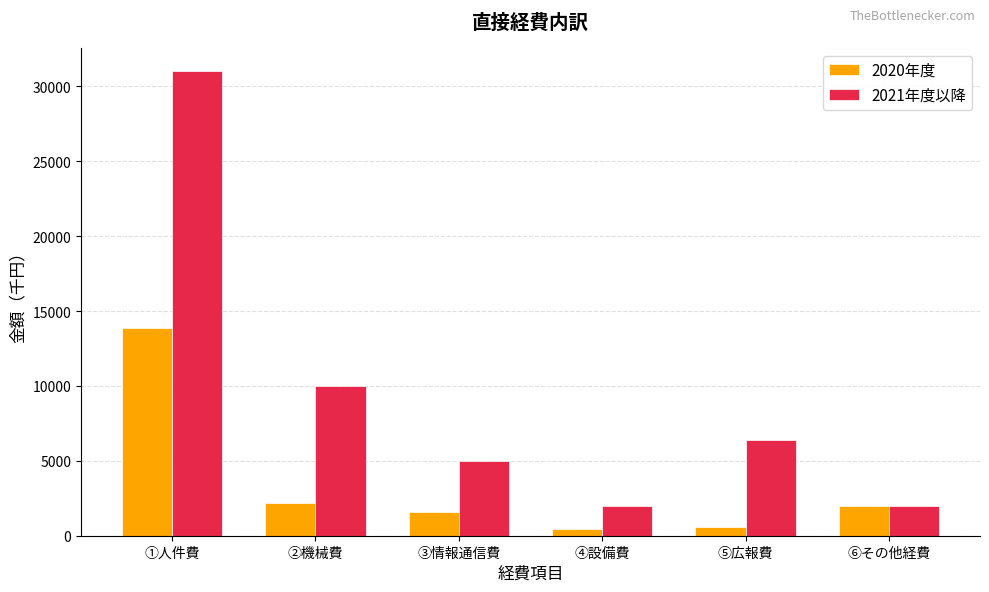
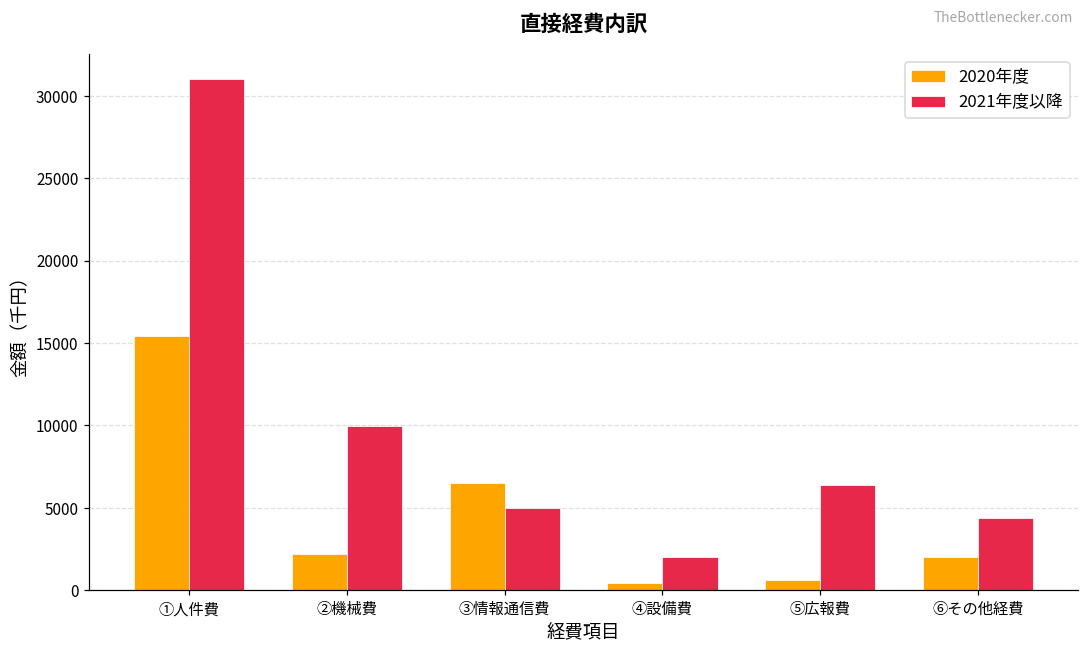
  {
    "2020年度": {
-     "①人件費": 13800,
+     "①人件費": 15400,
      "②機械費": 2200,
-     "③情報通信費": 1600,
+     "③情報通信費": 6500,
      "④設備費": 400,
      "⑤広報費": 600,
      "⑥その他経費": 2000
    },
    "2021年度以降": {
      "①人件費": 31000,
      "②機械費": 10000,
      "③情報通信費": 5000,
      "④設備費": 2000,
      "⑤広報費": 6400,
-     "⑥その他経費": 2000
+     "⑥その他経費": 4400
    }
  }
